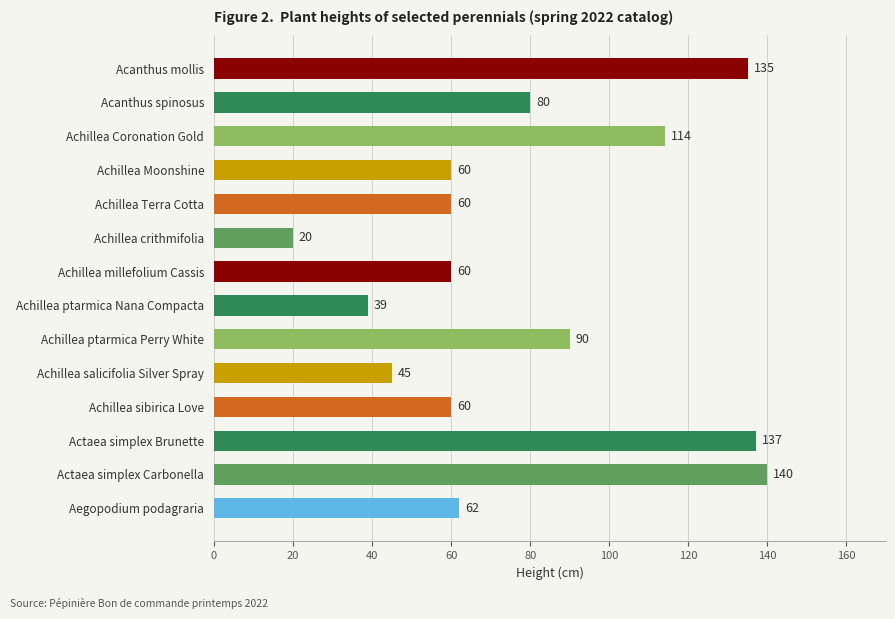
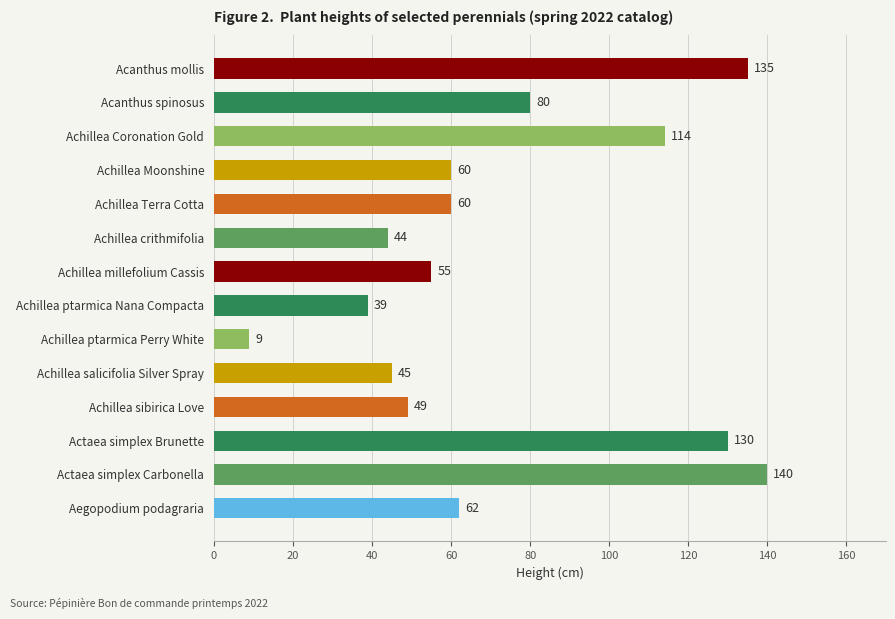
  {
    "Acanthus mollis": 135,
    "Acanthus spinosus": 80,
    "Achillea Coronation Gold": 114,
    "Achillea Moonshine": 60,
    "Achillea Terra Cotta": 60,
-   "Achillea crithmifolia": 20,
-   "Achillea millefolium Cassis": 60,
+   "Achillea crithmifolia": 44,
+   "Achillea millefolium Cassis": 55,
    "Achillea ptarmica Nana Compacta": 39,
-   "Achillea ptarmica Perry White": 90,
+   "Achillea ptarmica Perry White": 9,
    "Achillea salicifolia Silver Spray": 45,
-   "Achillea sibirica Love": 60,
-   "Actaea simplex Brunette": 137,
+   "Achillea sibirica Love": 49,
+   "Actaea simplex Brunette": 130,
    "Actaea simplex Carbonella": 140,
    "Aegopodium podagraria": 62
  }
